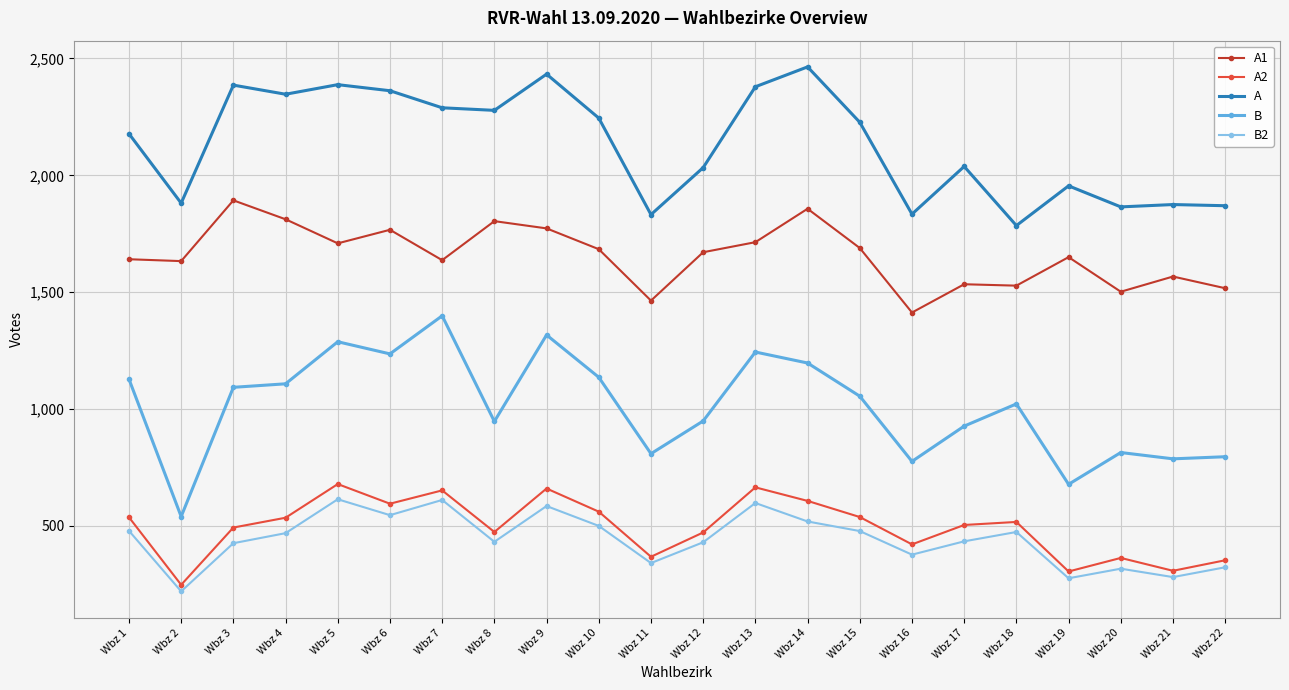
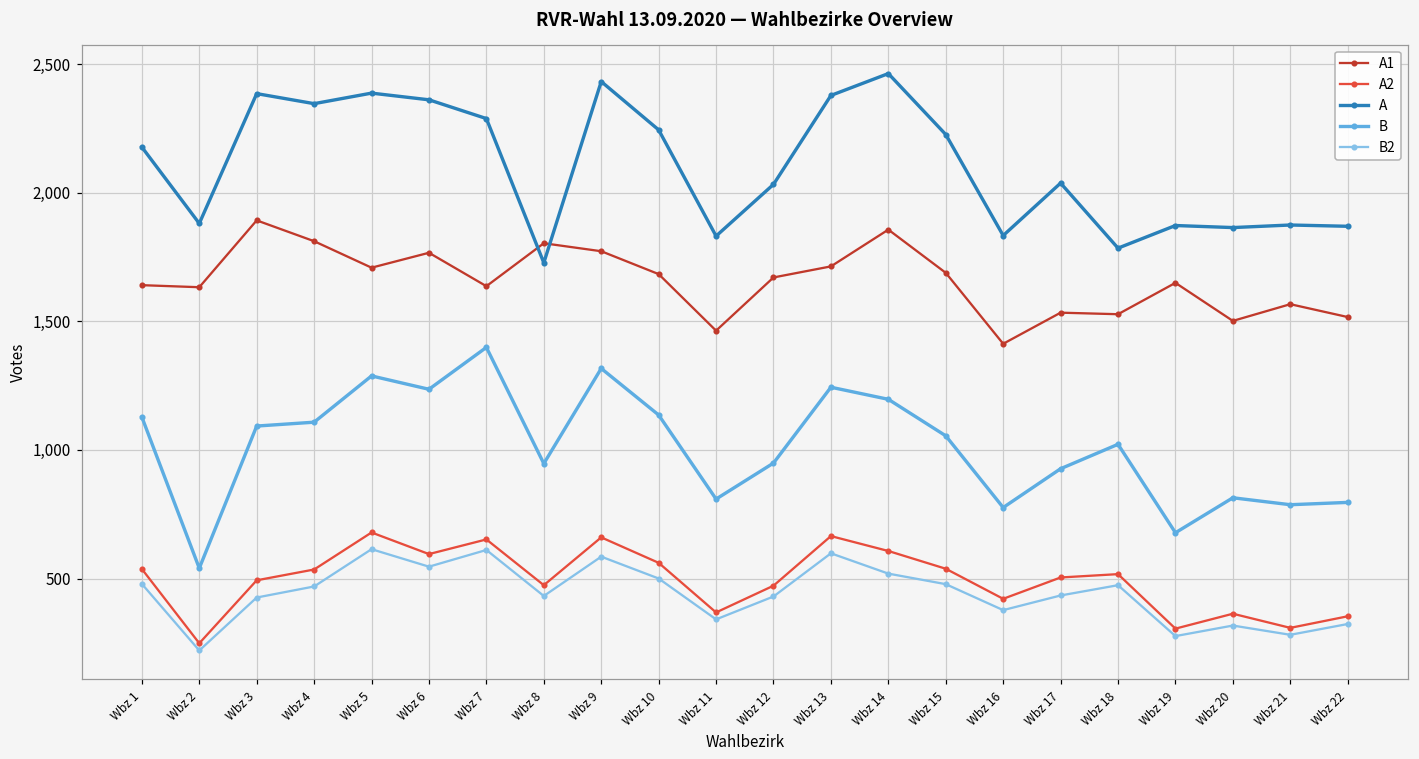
  {
    "A": {
      "Wbz 1": "2,180",
      "Wbz 2": "1,880",
      "Wbz 3": "2,390",
      "Wbz 4": "2,350",
      "Wbz 5": "2,390",
      "Wbz 6": "2,360",
      "Wbz 7": "2,290",
-     "Wbz 8": "2,280",
+     "Wbz 8": "1,730",
      "Wbz 9": "2,430",
      "Wbz 10": "2,250",
      "Wbz 11": "1,830",
      "Wbz 12": "2,030",
      "Wbz 13": "2,380",
      "Wbz 14": "2,460",
      "Wbz 15": "2,230",
      "Wbz 16": "1,830",
      "Wbz 17": "2,040",
      "Wbz 18": "1,790",
-     "Wbz 19": "1,960",
+     "Wbz 19": "1,870",
      "Wbz 20": "1,870",
      "Wbz 21": "1,880",
      "Wbz 22": "1,870"
    }
  }
